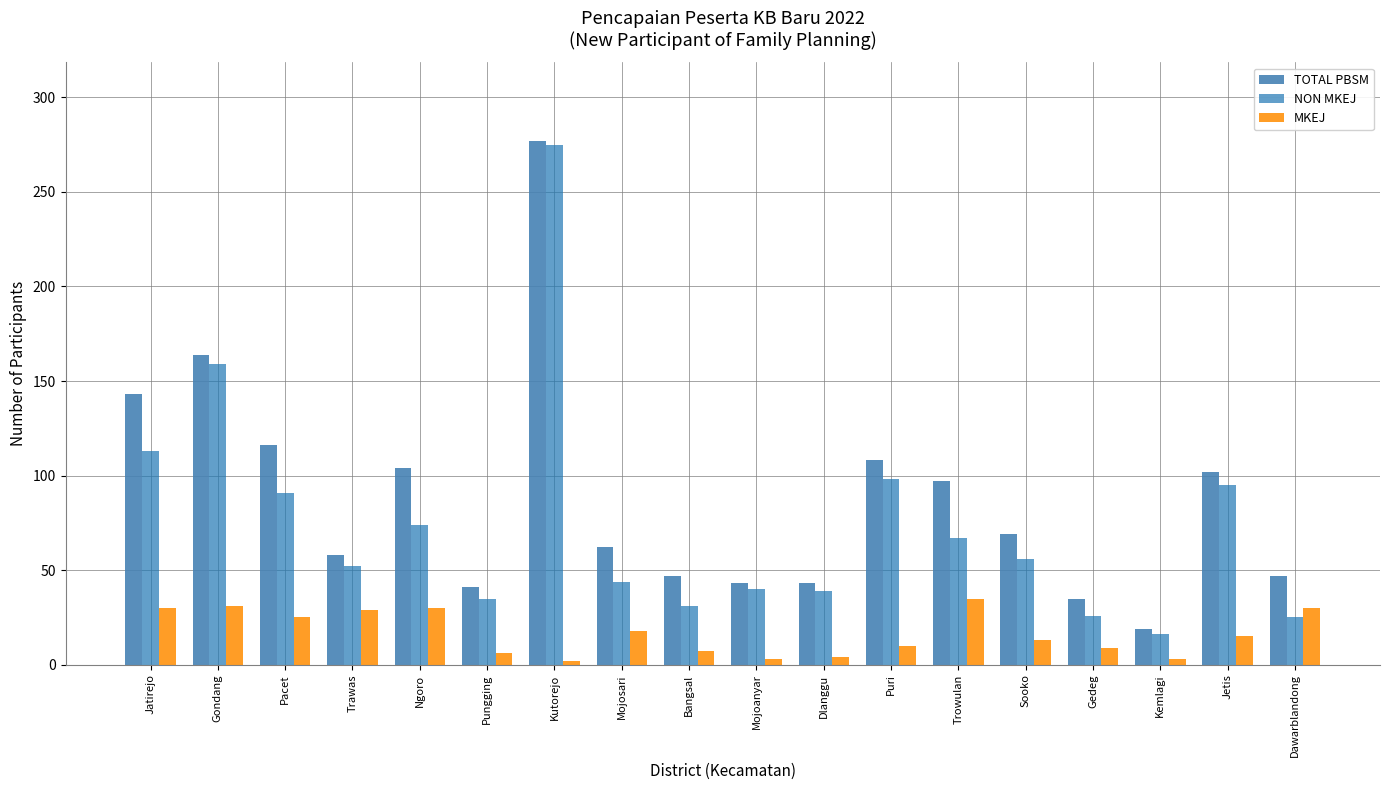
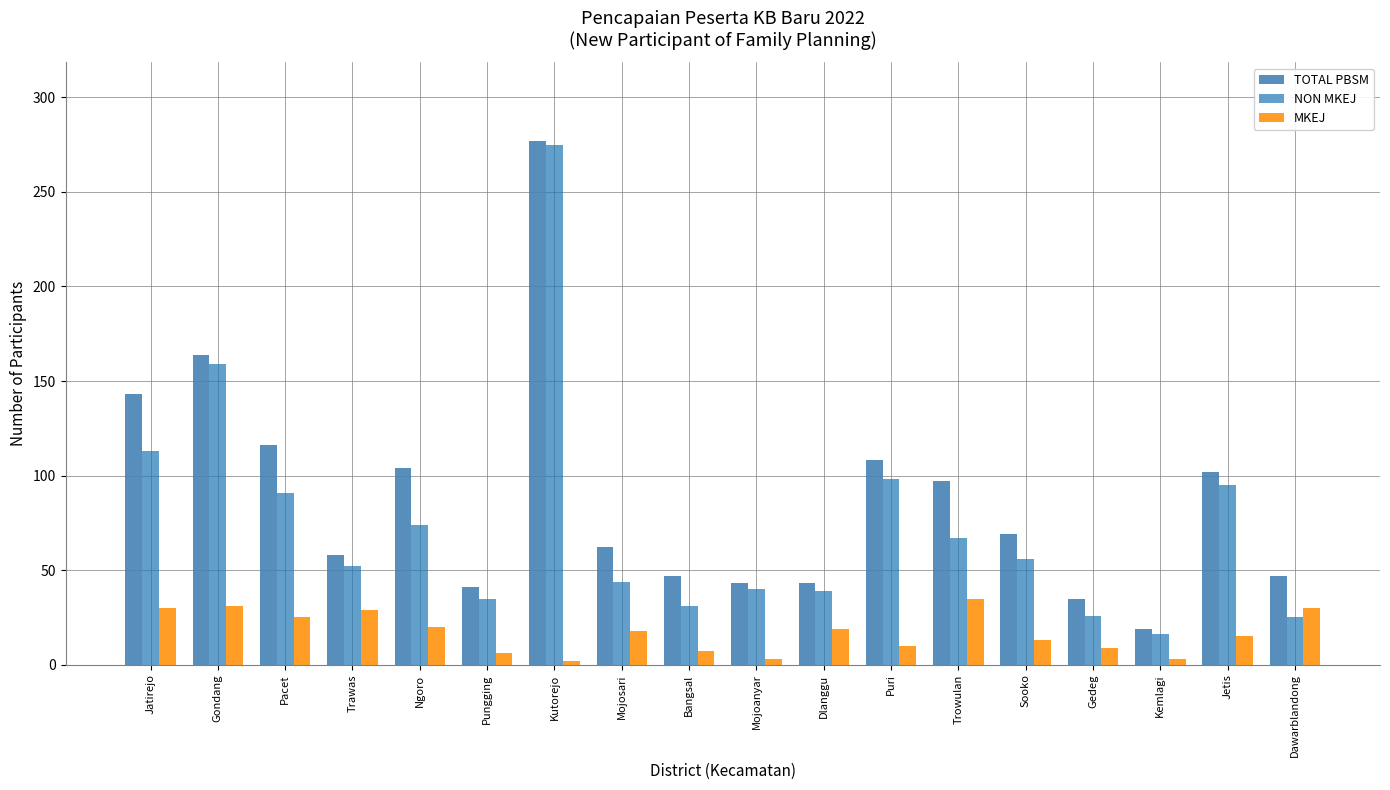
  {
    "MKEJ": {
      "Jatirejo": 30,
      "Gondang": 31,
      "Pacet": 25,
      "Trawas": 29,
-     "Ngoro": 30,
+     "Ngoro": 20,
      "Pungging": 6,
      "Kutorejo": 2,
      "Mojosari": 18,
      "Bangsal": 7,
      "Mojoanyar": 3,
-     "Dlanggu": 4,
+     "Dlanggu": 19,
      "Puri": 10,
      "Trowulan": 35,
      "Sooko": 13,
      "Gedeg": 9,
      "Kemlagi": 3,
      "Jetis": 15,
      "Dawarblandong": 30
    }
  }
